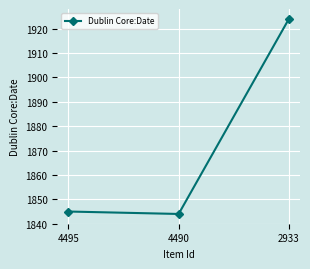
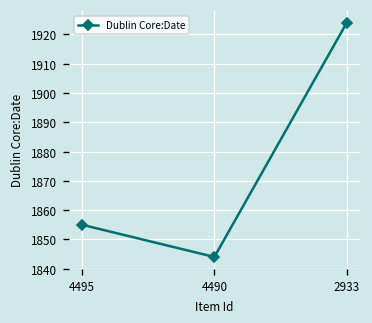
  {
-   "4495": 1845,
+   "4495": 1855,
    "4490": 1844,
    "2933": 1924
  }
